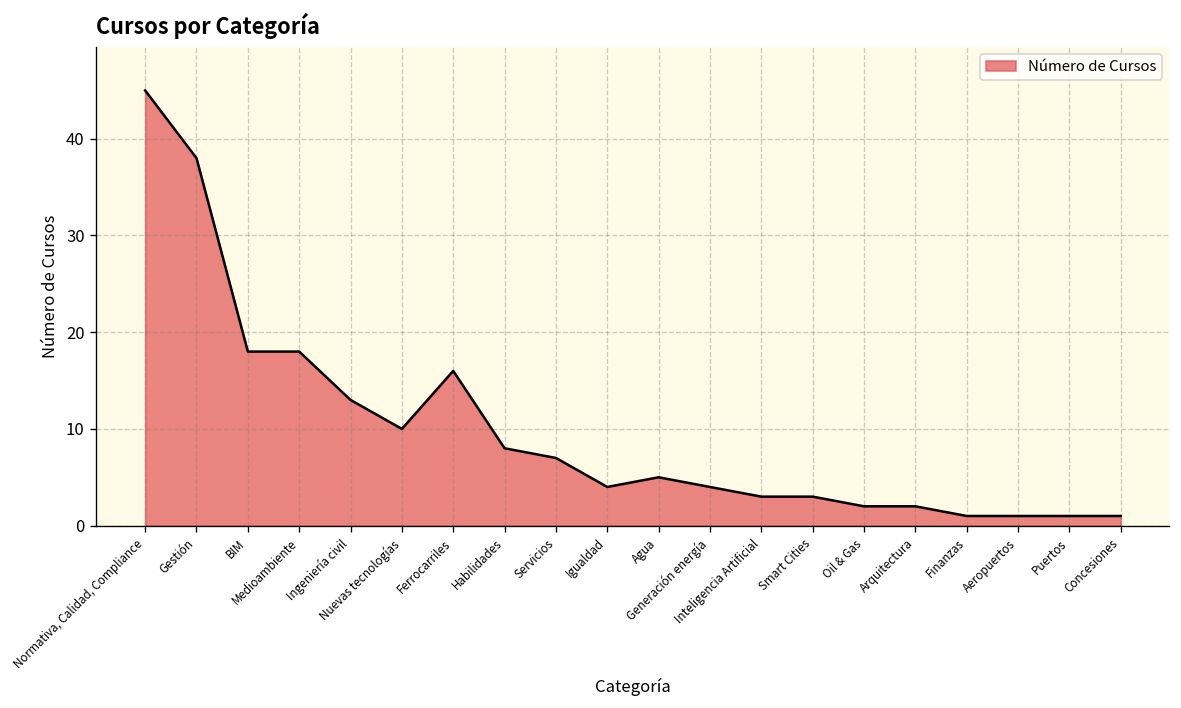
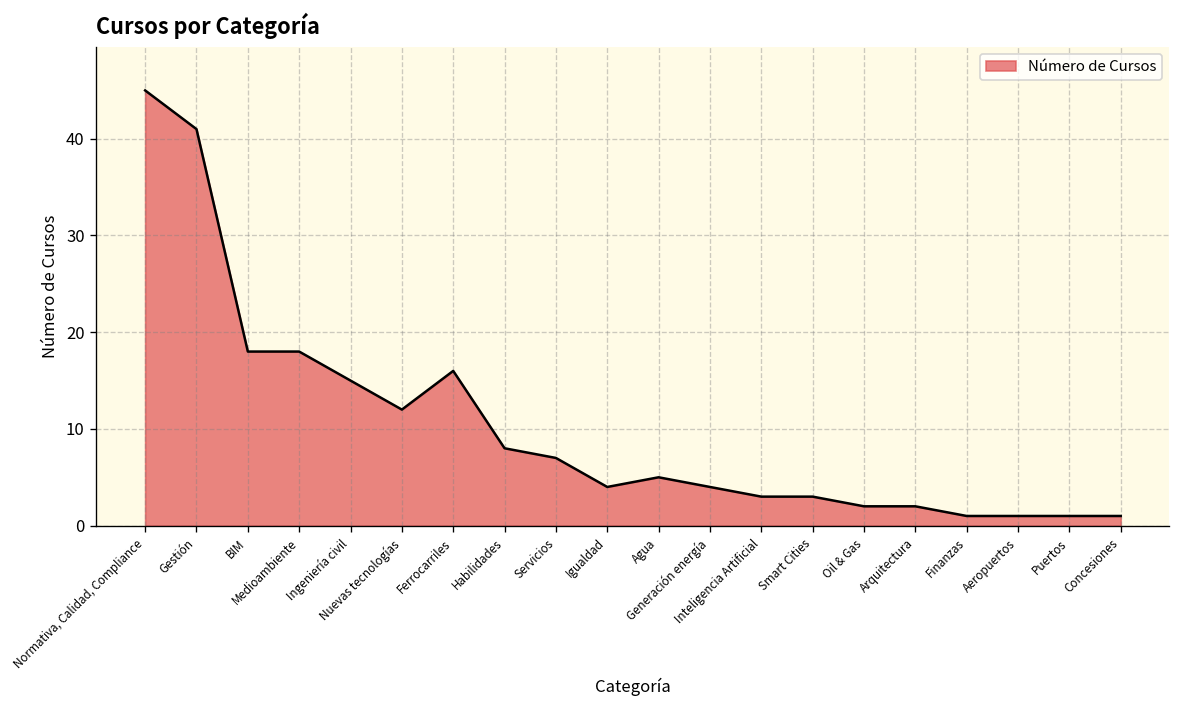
  {
    "Normativa, Calidad, Compliance": 45,
-   "Gestión": 38,
+   "Gestión": 41,
    "BIM": 18,
    "Medioambiente": 18,
-   "Ingeniería civil": 13,
-   "Nuevas tecnologías": 10,
+   "Ingeniería civil": 15,
+   "Nuevas tecnologías": 12,
    "Ferrocarriles": 16,
    "Habilidades": 8,
    "Servicios": 7,
    "Igualdad": 4,
    "Agua": 5,
    "Generación energía": 4,
    "Inteligencia Artificial": 3,
    "Smart Cities": 3,
    "Oil & Gas": 2,
    "Arquitectura": 2,
    "Finanzas": 1,
    "Aeropuertos": 1,
    "Puertos": 1,
    "Concesiones": 1
  }
